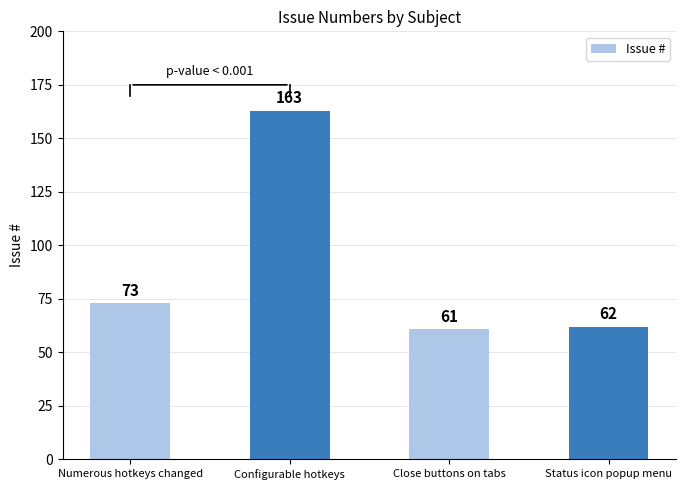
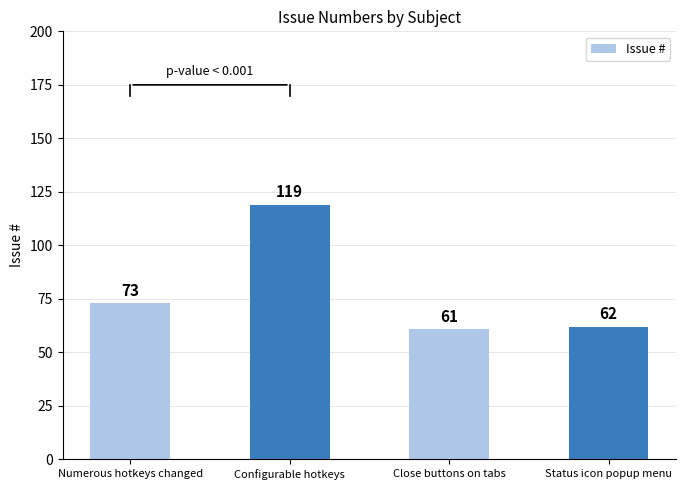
  {
    "Issue #": {
      "Numerous hotkeys changed": 73,
-     "Configurable hotkeys": 163,
+     "Configurable hotkeys": 119,
      "Close buttons on tabs": 61,
      "Status icon popup menu": 62
    }
  }
